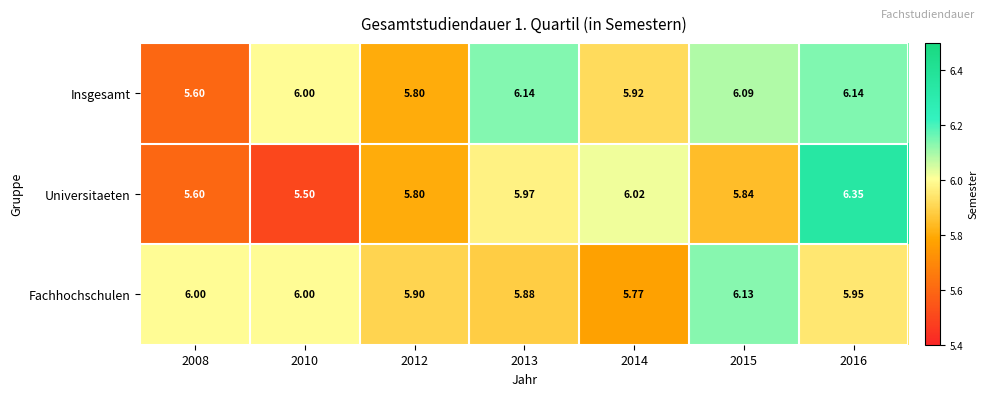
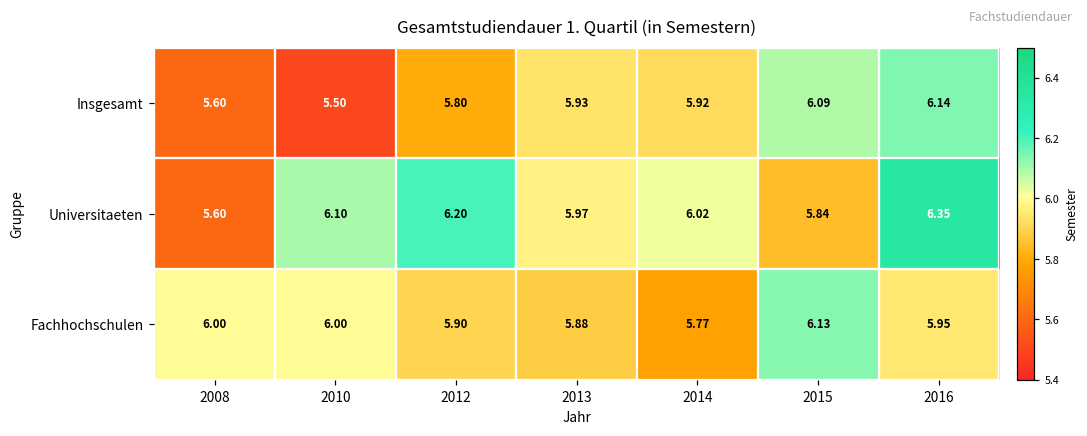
  {
    "Insgesamt": {
      "2008": 5.60,
-     "2010": 6.00,
+     "2010": 5.50,
      "2012": 5.80,
-     "2013": 6.14,
+     "2013": 5.93,
      "2014": 5.92,
      "2015": 6.09,
      "2016": 6.14
    },
    "Universitaeten": {
      "2008": 5.60,
-     "2010": 5.50,
-     "2012": 5.80,
+     "2010": 6.10,
+     "2012": 6.20,
      "2013": 5.97,
      "2014": 6.02,
      "2015": 5.84,
      "2016": 6.35
    },
    "Fachhochschulen": {
      "2008": 6.00,
      "2010": 6.00,
      "2012": 5.90,
      "2013": 5.88,
      "2014": 5.77,
      "2015": 6.13,
      "2016": 5.95
    }
  }
